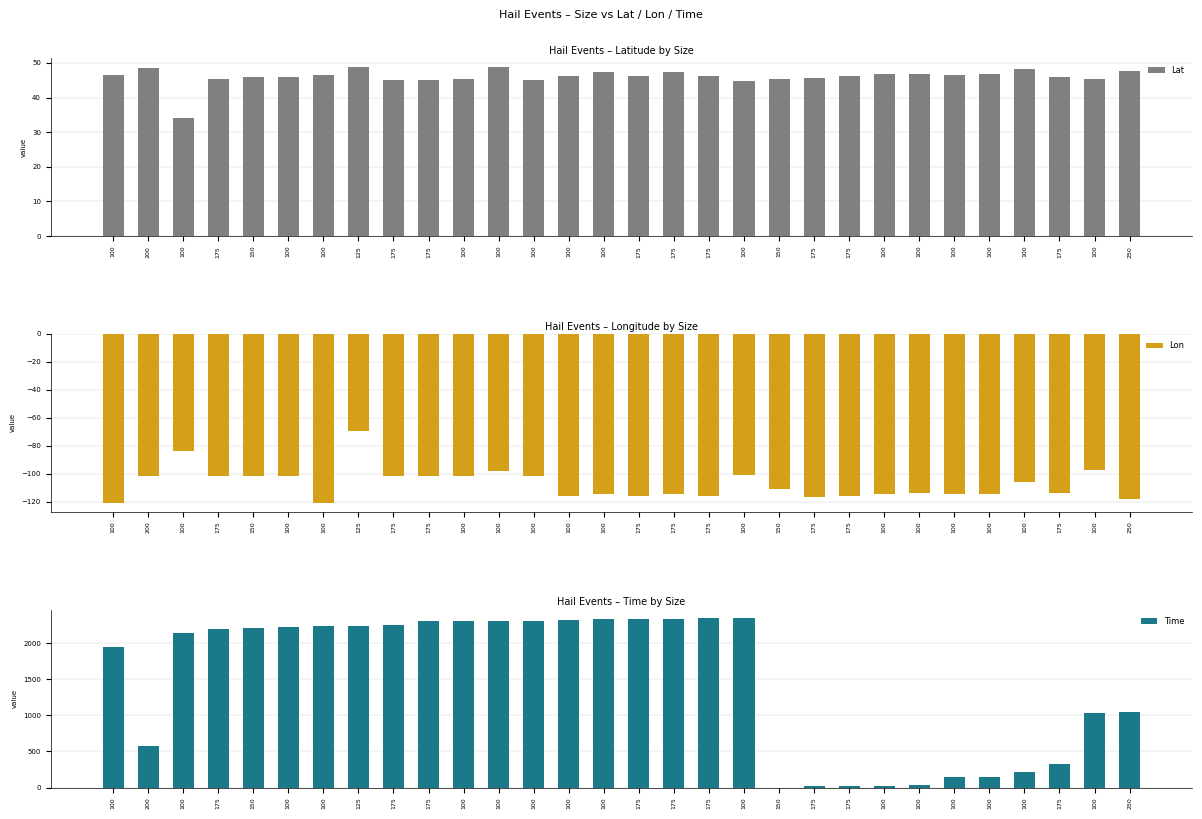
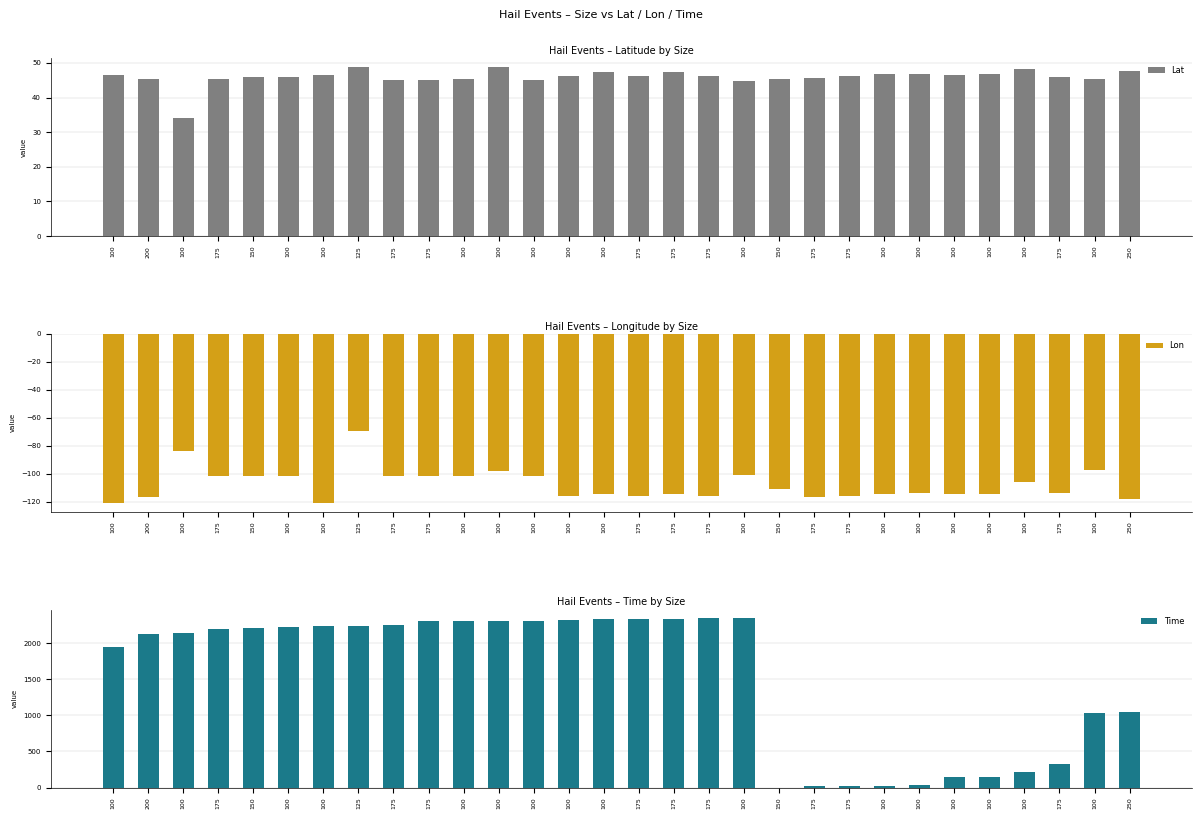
  {
    "Hail Events – Latitude by Size": {
-     "200": 48,
+     "200": 45,
      "125": 49,
      "250": 48
    },
    "Hail Events – Longitude by Size": {
-     "200": -102,
+     "200": -117,
      "125": -69,
      "250": -118
    },
    "Hail Events – Time by Size": {
-     "200": 600,
+     "200": 2100,
      "125": 2200,
      "250": 1100
    }
  }
